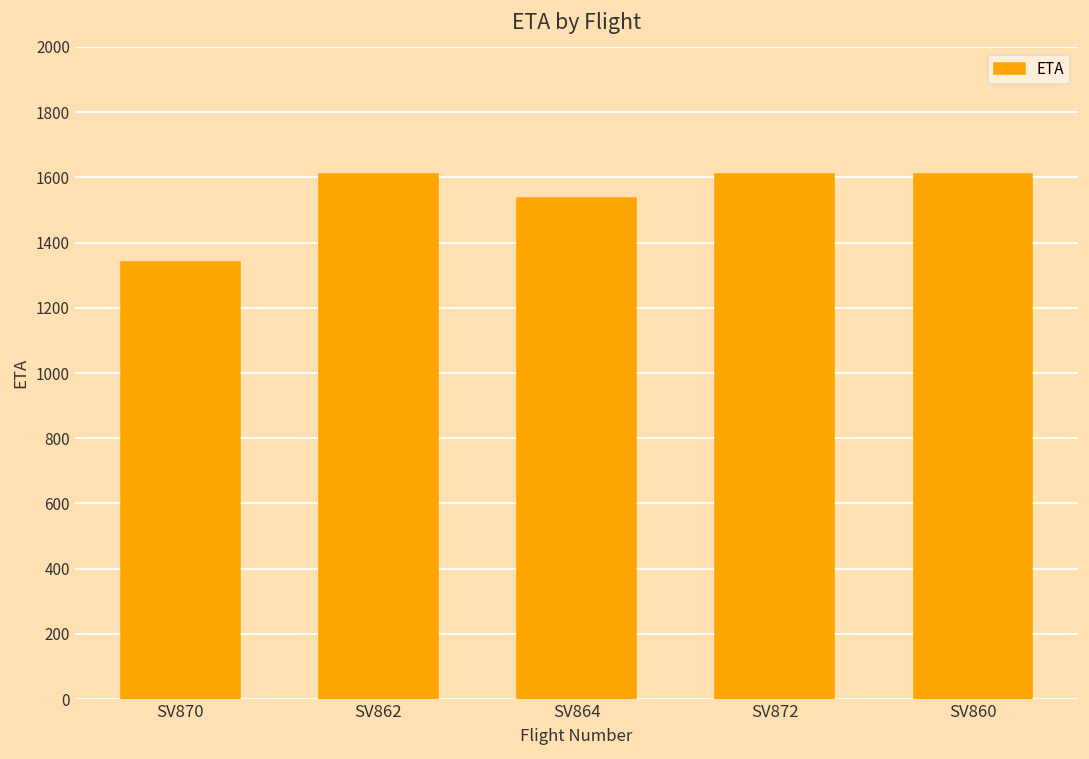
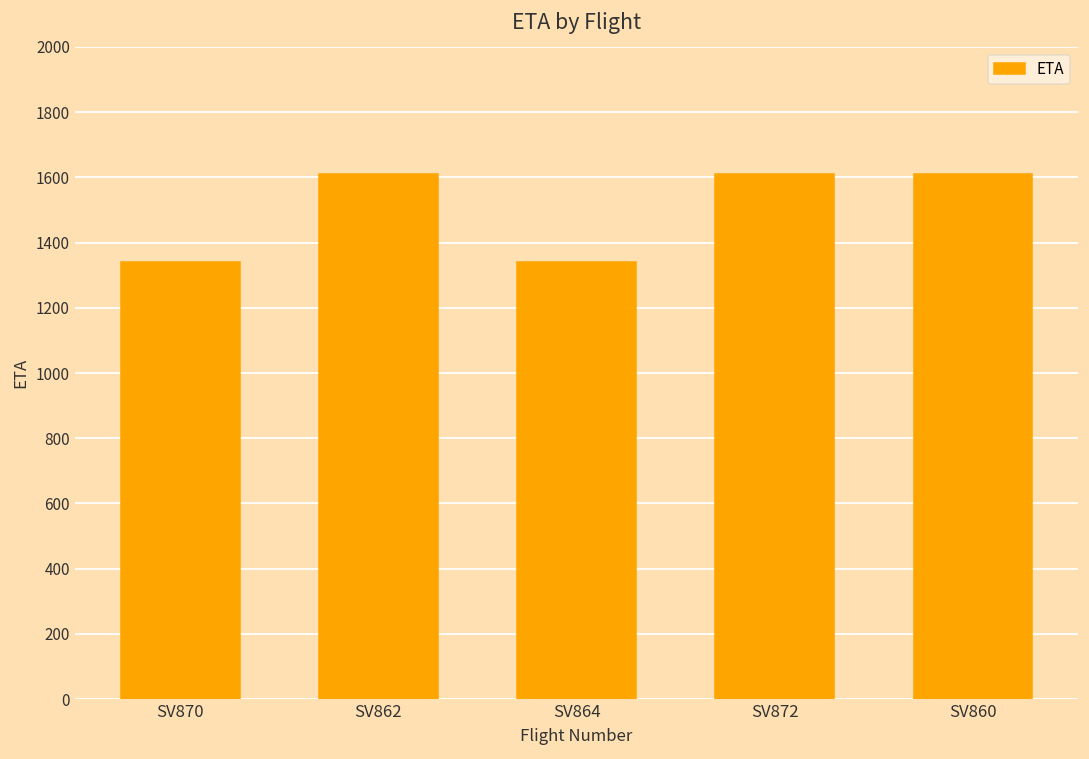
  {
    "SV870": 1340,
    "SV862": 1610,
-   "SV864": 1540,
+   "SV864": 1340,
    "SV872": 1610,
    "SV860": 1610
  }
